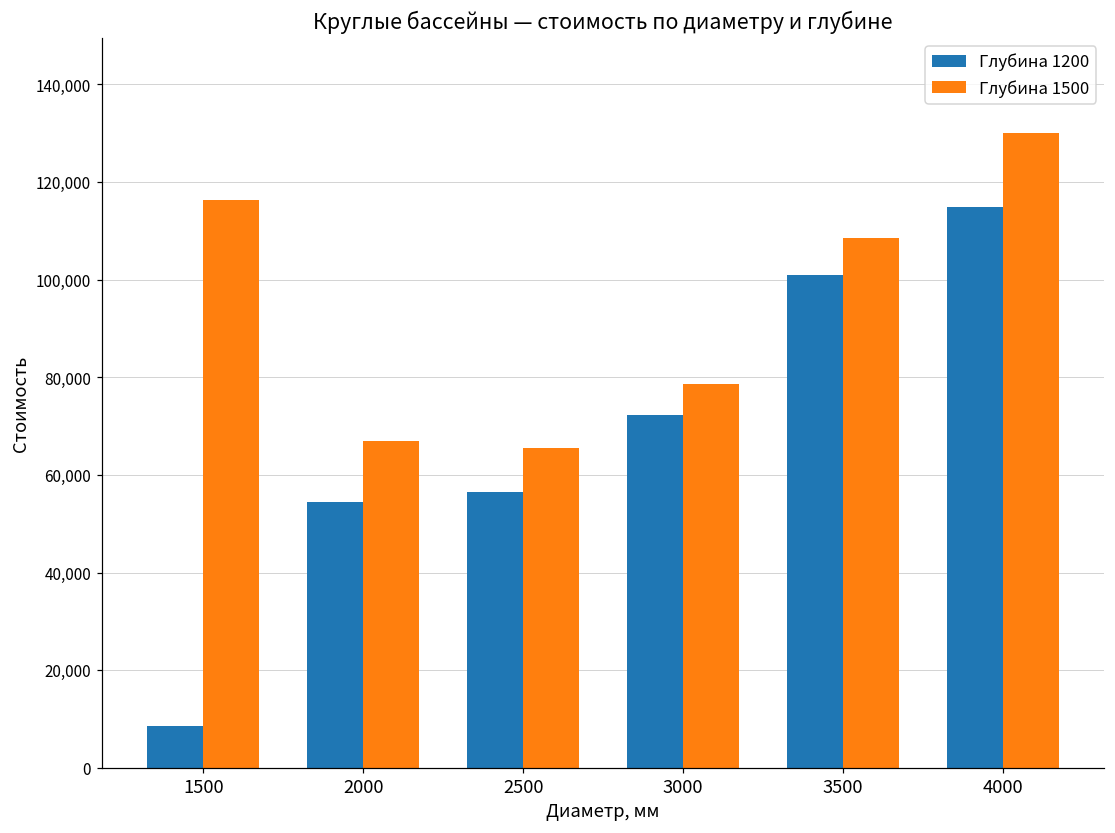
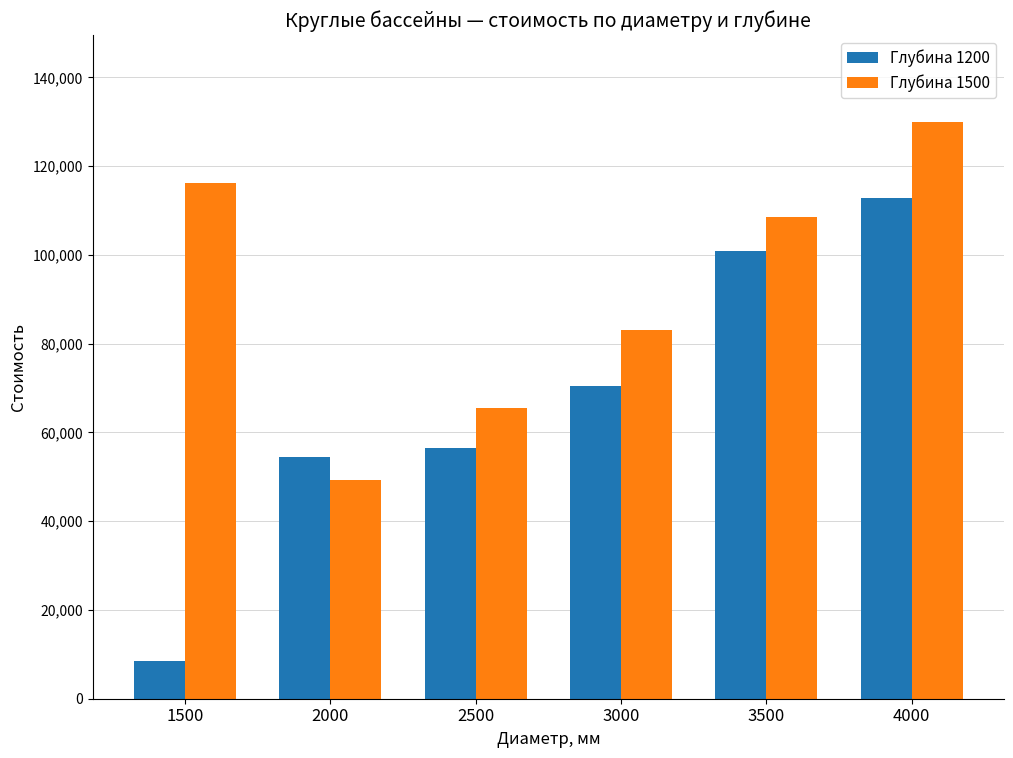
  {
    "Глубина 1200": {
      "1500": "9,000",
      "2000": "54,000",
      "2500": "56,000",
-     "3000": "72,000",
+     "3000": "70,000",
      "3500": "101,000",
-     "4000": "115,000"
+     "4000": "113,000"
    },
    "Глубина 1500": {
      "1500": "116,000",
-     "2000": "67,000",
+     "2000": "49,000",
      "2500": "65,000",
-     "3000": "79,000",
+     "3000": "83,000",
      "3500": "109,000",
      "4000": "130,000"
    }
  }
